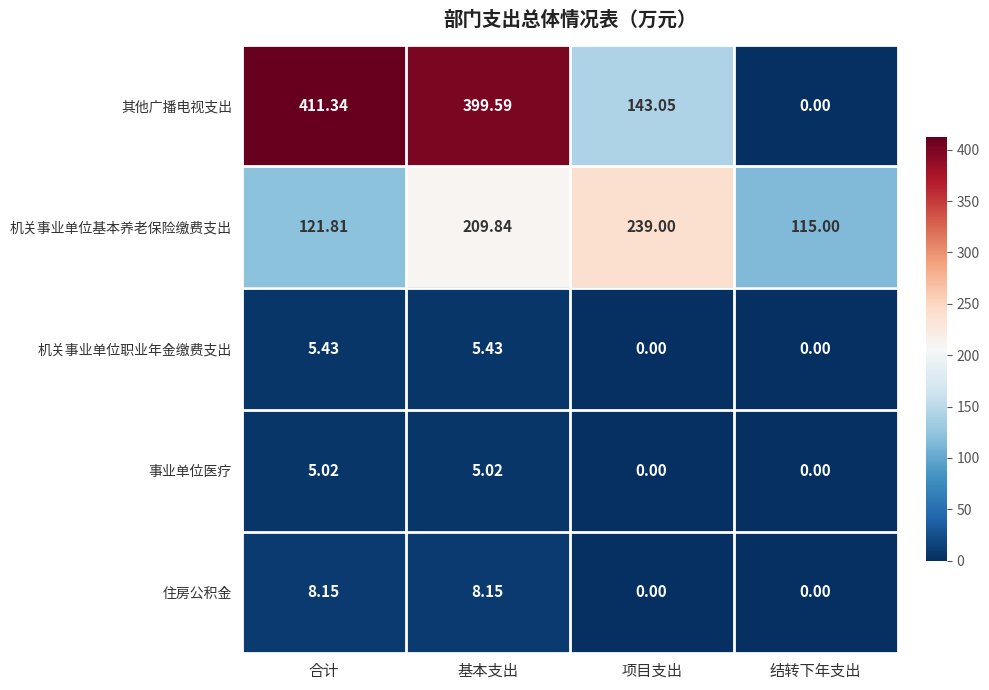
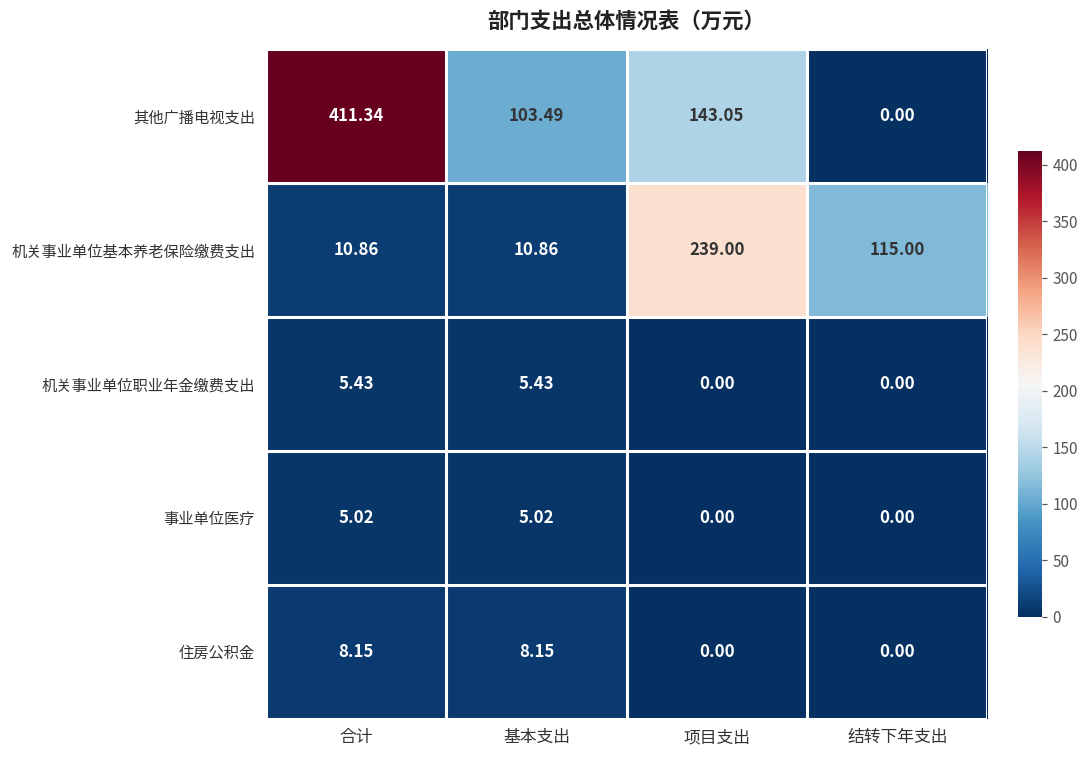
  {
    "其他广播电视支出": {
      "合计": 411.34,
-     "基本支出": 399.59,
+     "基本支出": 103.49,
      "项目支出": 143.05,
      "结转下年支出": 0.00
    },
    "机关事业单位基本养老保险缴费支出": {
-     "合计": 121.81,
-     "基本支出": 209.84,
+     "合计": 10.86,
+     "基本支出": 10.86,
      "项目支出": 239.00,
      "结转下年支出": 115.00
    },
    "机关事业单位职业年金缴费支出": {
      "合计": 5.43,
      "基本支出": 5.43,
      "项目支出": 0.00,
      "结转下年支出": 0.00
    },
    "事业单位医疗": {
      "合计": 5.02,
      "基本支出": 5.02,
      "项目支出": 0.00,
      "结转下年支出": 0.00
    },
    "住房公积金": {
      "合计": 8.15,
      "基本支出": 8.15,
      "项目支出": 0.00,
      "结转下年支出": 0.00
    }
  }
